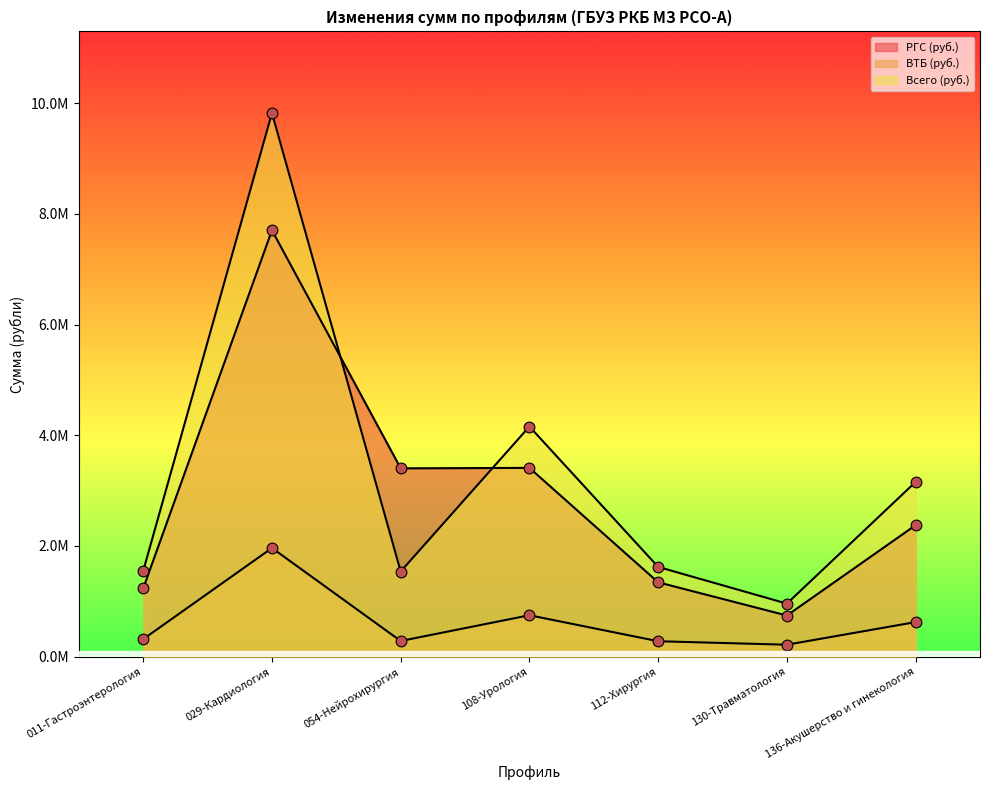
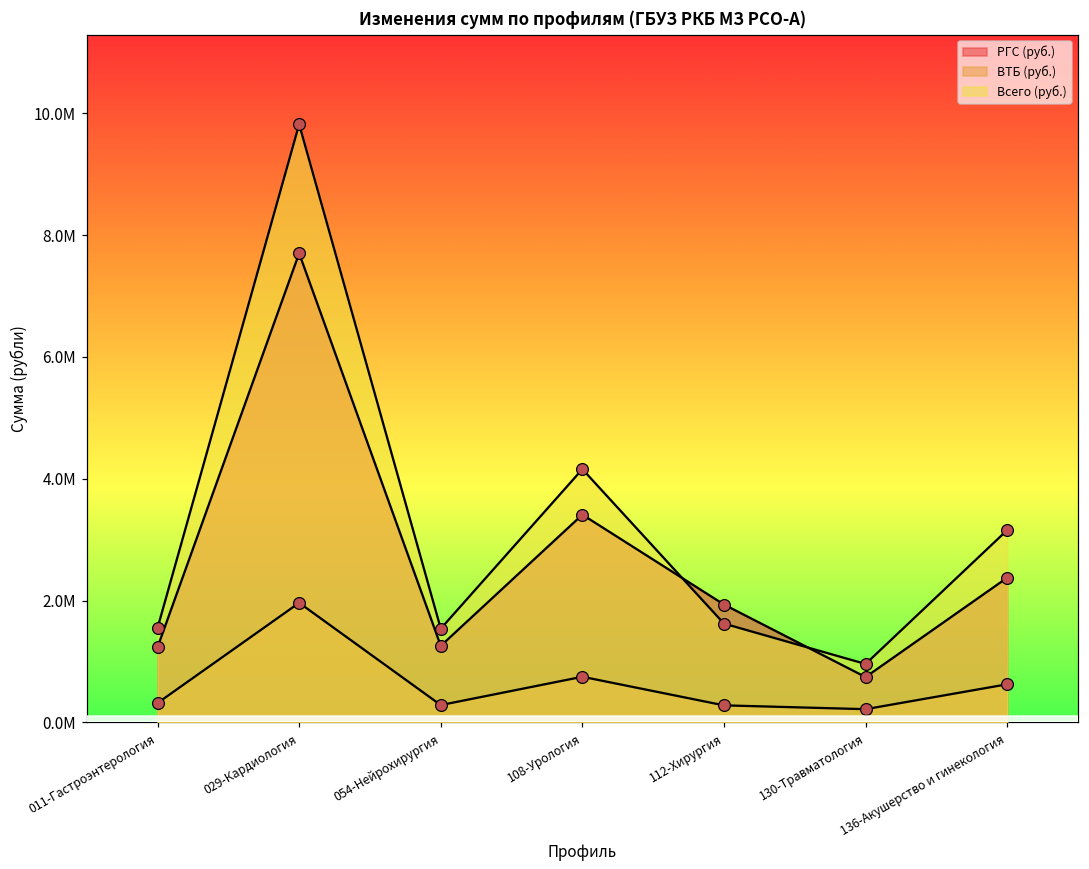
  {
    "РГС (руб.)": {
      "011-Гастроэнтерология": 1200000,
      "029-Кардиология": 7700000,
-     "054-Нейрохирургия": 3400000,
+     "054-Нейрохирургия": 1300000,
      "108-Урология": 3400000,
-     "112-Хирургия": 1300000,
+     "112-Хирургия": 1900000,
      "130-Травматология": 700000,
      "136-Акушерство и гинекология": 2400000
    }
  }
